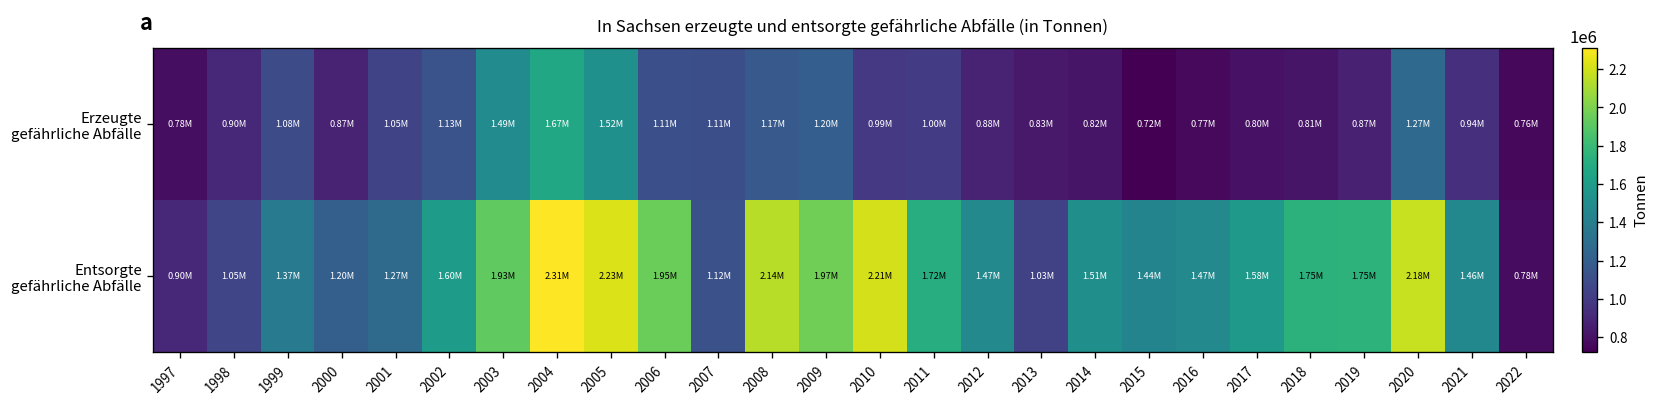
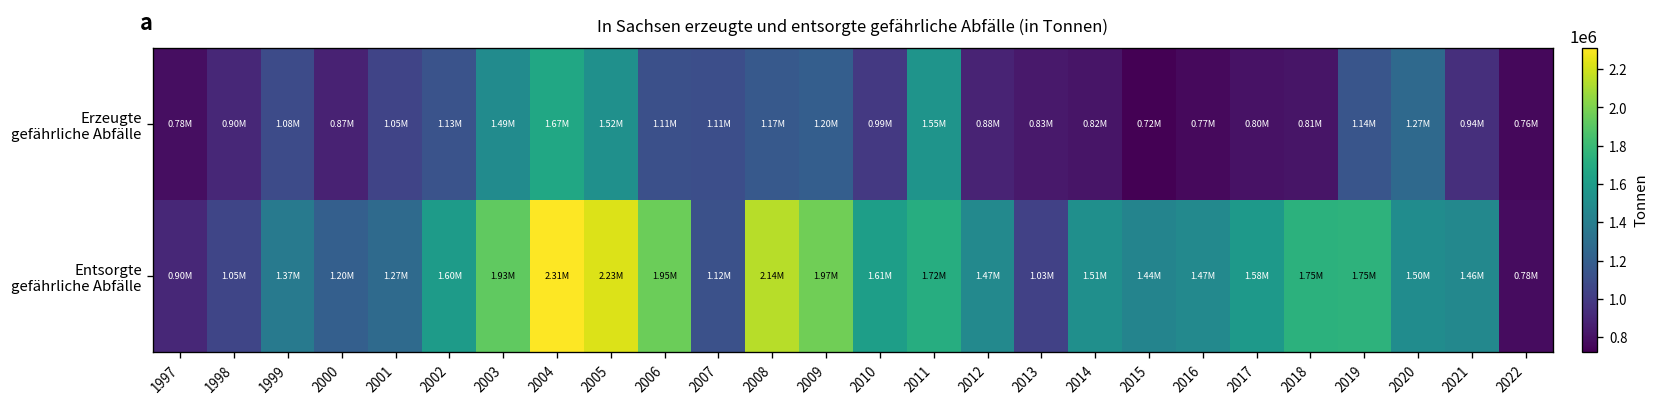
  {
    "Erzeugte gefährliche Abfälle": {
      "1997": "0.78M",
      "1998": "0.90M",
      "1999": "1.08M",
      "2000": "0.87M",
      "2001": "1.05M",
      "2002": "1.13M",
      "2003": "1.49M",
      "2004": "1.67M",
      "2005": "1.52M",
      "2006": "1.11M",
      "2007": "1.11M",
      "2008": "1.17M",
      "2009": "1.20M",
      "2010": "0.99M",
-     "2011": "1.00M",
+     "2011": "1.55M",
      "2012": "0.88M",
      "2013": "0.83M",
      "2014": "0.82M",
      "2015": "0.72M",
      "2016": "0.77M",
      "2017": "0.80M",
      "2018": "0.81M",
-     "2019": "0.87M",
+     "2019": "1.14M",
      "2020": "1.27M",
      "2021": "0.94M",
      "2022": "0.76M"
    },
    "Entsorgte gefährliche Abfälle": {
      "1997": "0.90M",
      "1998": "1.05M",
      "1999": "1.37M",
      "2000": "1.20M",
      "2001": "1.27M",
      "2002": "1.60M",
      "2003": "1.93M",
      "2004": "2.31M",
      "2005": "2.23M",
      "2006": "1.95M",
      "2007": "1.12M",
      "2008": "2.14M",
      "2009": "1.97M",
-     "2010": "2.21M",
+     "2010": "1.61M",
      "2011": "1.72M",
      "2012": "1.47M",
      "2013": "1.03M",
      "2014": "1.51M",
      "2015": "1.44M",
      "2016": "1.47M",
      "2017": "1.58M",
      "2018": "1.75M",
      "2019": "1.75M",
-     "2020": "2.18M",
+     "2020": "1.50M",
      "2021": "1.46M",
      "2022": "0.78M"
    }
  }
